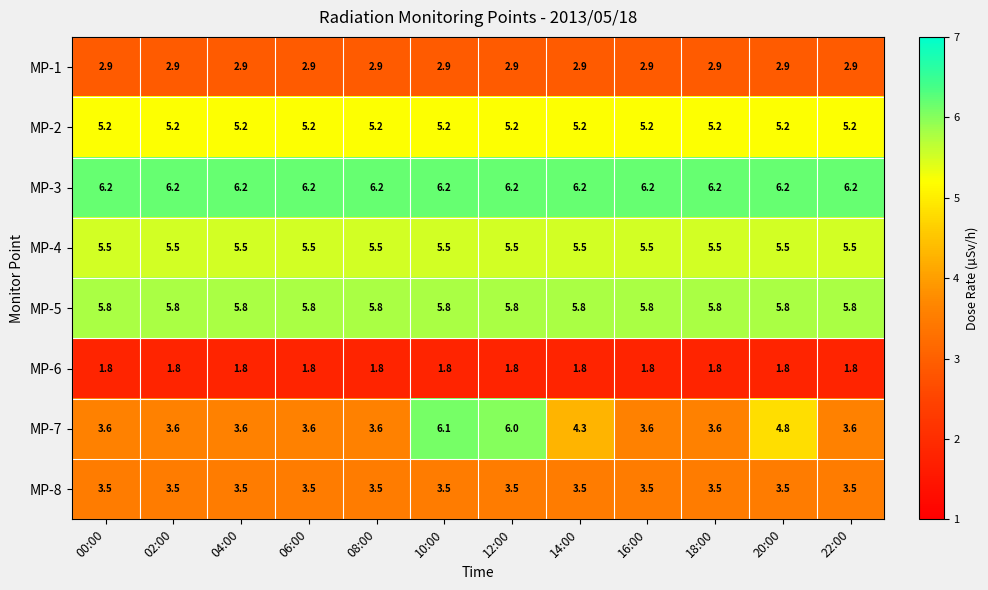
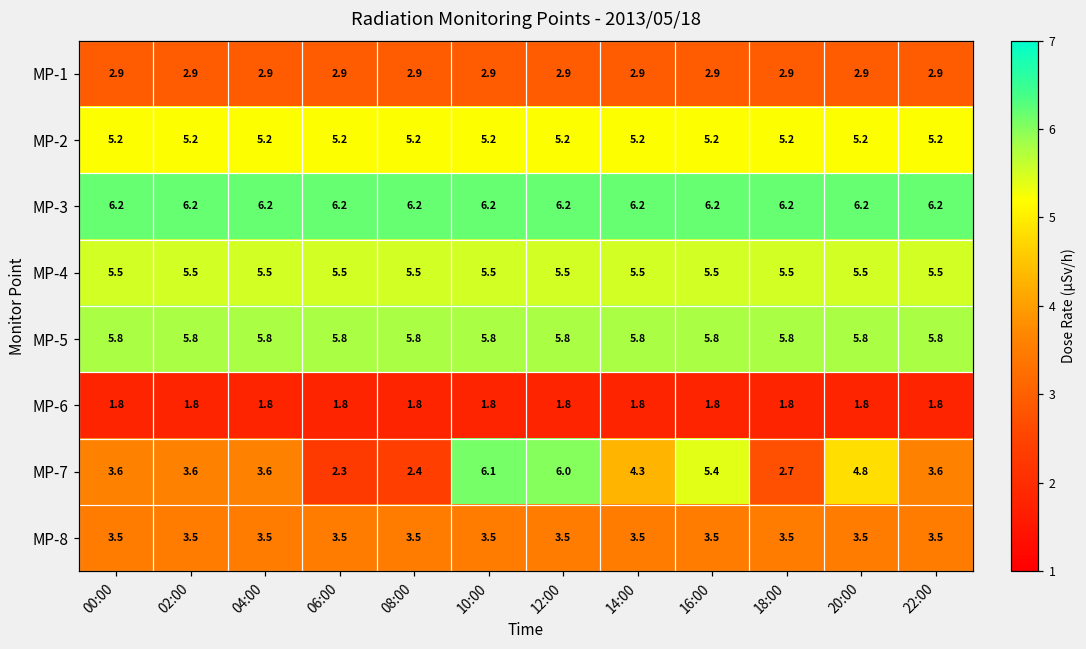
  {
    "MP-1": {
      "00:00": 2.9,
      "02:00": 2.9,
      "04:00": 2.9,
      "06:00": 2.9,
      "08:00": 2.9,
      "10:00": 2.9,
      "12:00": 2.9,
      "14:00": 2.9,
      "16:00": 2.9,
      "18:00": 2.9,
      "20:00": 2.9,
      "22:00": 2.9
    },
    "MP-2": {
      "00:00": 5.2,
      "02:00": 5.2,
      "04:00": 5.2,
      "06:00": 5.2,
      "08:00": 5.2,
      "10:00": 5.2,
      "12:00": 5.2,
      "14:00": 5.2,
      "16:00": 5.2,
      "18:00": 5.2,
      "20:00": 5.2,
      "22:00": 5.2
    },
    "MP-3": {
      "00:00": 6.2,
      "02:00": 6.2,
      "04:00": 6.2,
      "06:00": 6.2,
      "08:00": 6.2,
      "10:00": 6.2,
      "12:00": 6.2,
      "14:00": 6.2,
      "16:00": 6.2,
      "18:00": 6.2,
      "20:00": 6.2,
      "22:00": 6.2
    },
    "MP-4": {
      "00:00": 5.5,
      "02:00": 5.5,
      "04:00": 5.5,
      "06:00": 5.5,
      "08:00": 5.5,
      "10:00": 5.5,
      "12:00": 5.5,
      "14:00": 5.5,
      "16:00": 5.5,
      "18:00": 5.5,
      "20:00": 5.5,
      "22:00": 5.5
    },
    "MP-5": {
      "00:00": 5.8,
      "02:00": 5.8,
      "04:00": 5.8,
      "06:00": 5.8,
      "08:00": 5.8,
      "10:00": 5.8,
      "12:00": 5.8,
      "14:00": 5.8,
      "16:00": 5.8,
      "18:00": 5.8,
      "20:00": 5.8,
      "22:00": 5.8
    },
    "MP-6": {
      "00:00": 1.8,
      "02:00": 1.8,
      "04:00": 1.8,
      "06:00": 1.8,
      "08:00": 1.8,
      "10:00": 1.8,
      "12:00": 1.8,
      "14:00": 1.8,
      "16:00": 1.8,
      "18:00": 1.8,
      "20:00": 1.8,
      "22:00": 1.8
    },
    "MP-7": {
      "00:00": 3.6,
      "02:00": 3.6,
      "04:00": 3.6,
-     "06:00": 3.6,
-     "08:00": 3.6,
+     "06:00": 2.3,
+     "08:00": 2.4,
      "10:00": 6.1,
      "12:00": 6.0,
      "14:00": 4.3,
-     "16:00": 3.6,
-     "18:00": 3.6,
+     "16:00": 5.4,
+     "18:00": 2.7,
      "20:00": 4.8,
      "22:00": 3.6
    },
    "MP-8": {
      "00:00": 3.5,
      "02:00": 3.5,
      "04:00": 3.5,
      "06:00": 3.5,
      "08:00": 3.5,
      "10:00": 3.5,
      "12:00": 3.5,
      "14:00": 3.5,
      "16:00": 3.5,
      "18:00": 3.5,
      "20:00": 3.5,
      "22:00": 3.5
    }
  }
